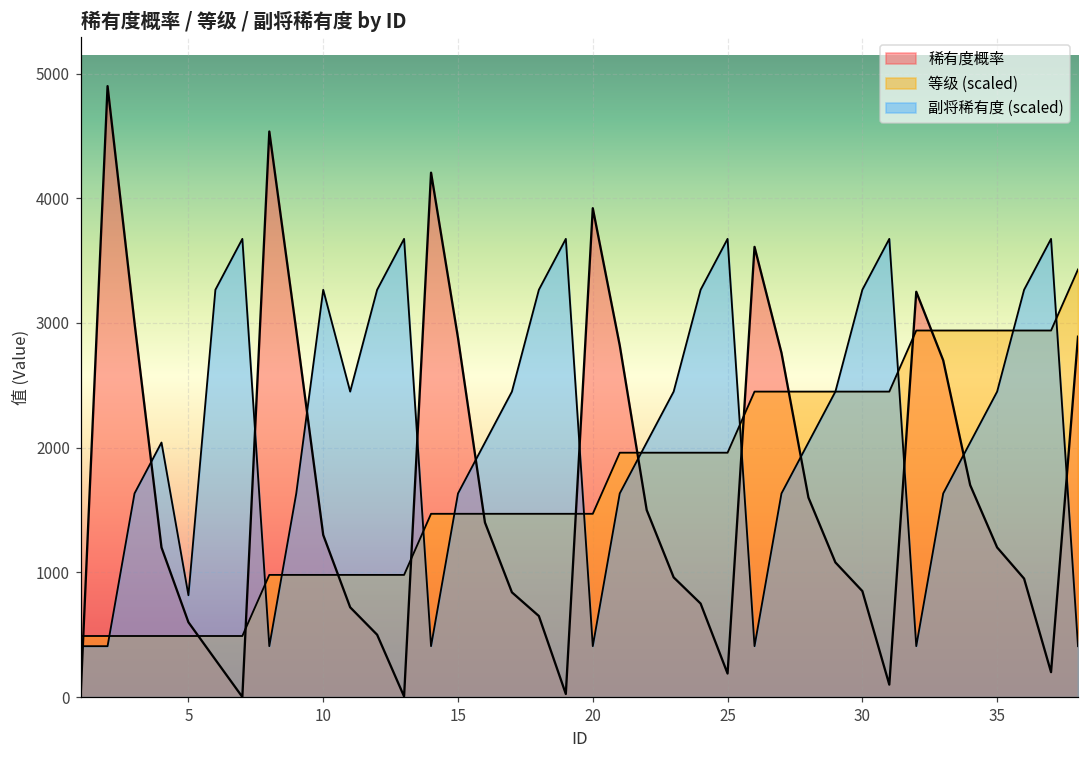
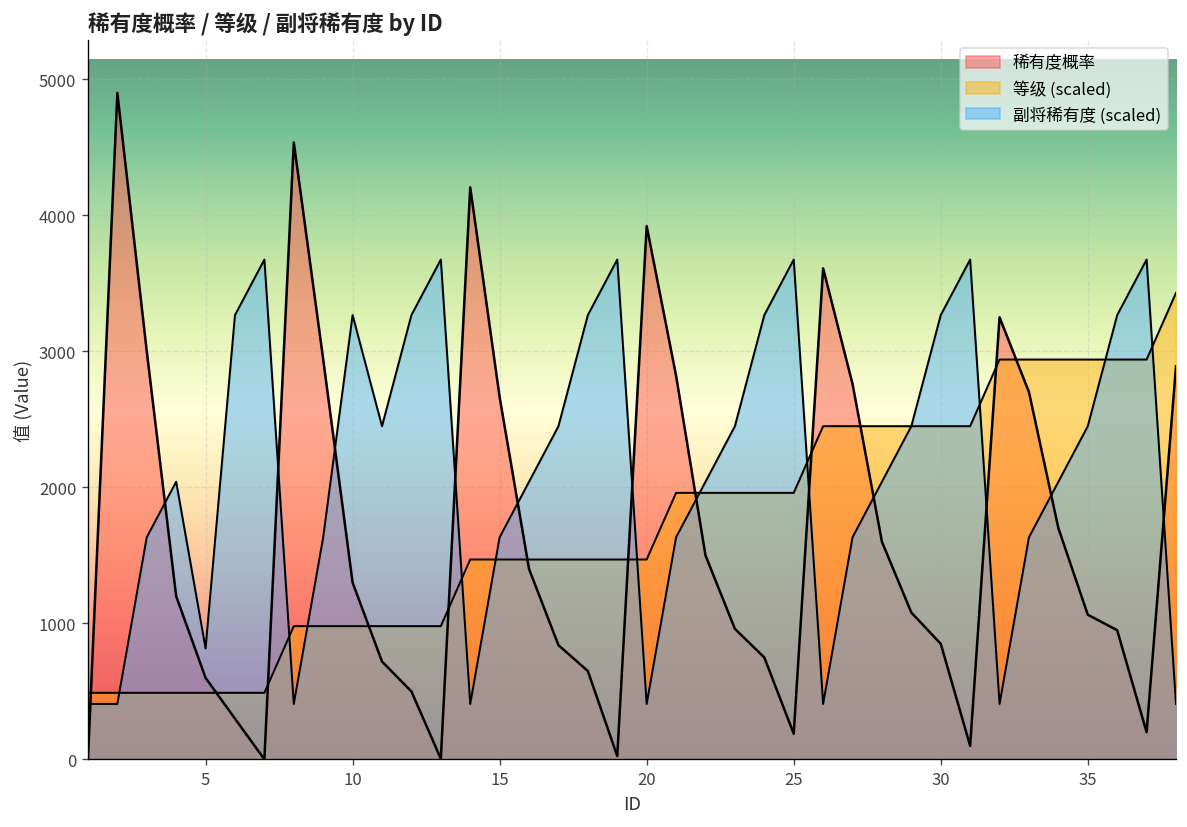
  {
    "稀有度概率": {
      "5": 600,
      "10": 1300,
-     "15": 2880,
+     "15": 2660,
      "20": 3920,
      "25": 190,
      "30": 850,
-     "35": 1200
+     "35": 1060
    },
    "等级 (scaled)": {
      "5": 490,
      "10": 980,
      "15": 1470,
      "20": 1470,
      "25": 1960,
      "30": 2450,
      "35": 2940
    },
    "副将稀有度 (scaled)": {
      "5": 820,
      "10": 3270,
      "15": 1630,
      "20": 410,
      "25": 3670,
      "30": 3270,
      "35": 2450
    }
  }
